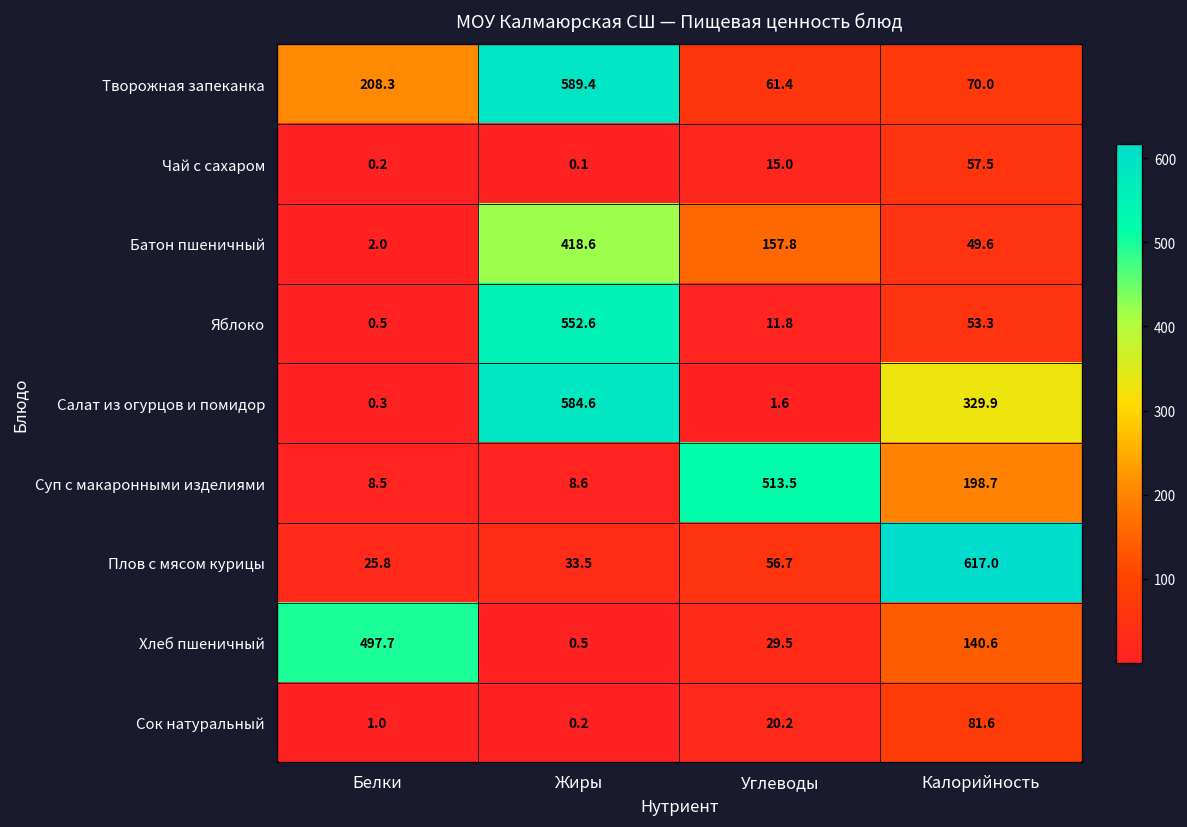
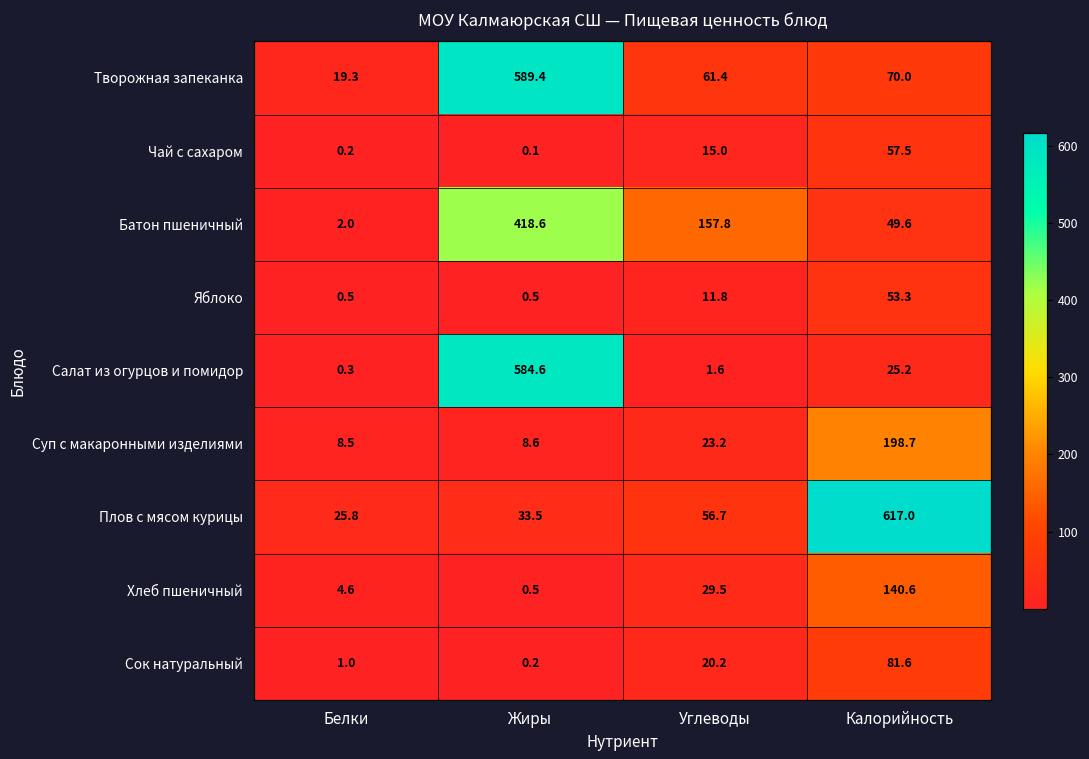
  {
    "Творожная запеканка": {
-     "Белки": 208.3,
+     "Белки": 19.3,
      "Жиры": 589.4,
      "Углеводы": 61.4,
      "Калорийность": 70.0
    },
    "Чай с сахаром": {
      "Белки": 0.2,
      "Жиры": 0.1,
      "Углеводы": 15.0,
      "Калорийность": 57.5
    },
    "Батон пшеничный": {
      "Белки": 2.0,
      "Жиры": 418.6,
      "Углеводы": 157.8,
      "Калорийность": 49.6
    },
    "Яблоко": {
      "Белки": 0.5,
-     "Жиры": 552.6,
+     "Жиры": 0.5,
      "Углеводы": 11.8,
      "Калорийность": 53.3
    },
    "Салат из огурцов и помидор": {
      "Белки": 0.3,
      "Жиры": 584.6,
      "Углеводы": 1.6,
-     "Калорийность": 329.9
+     "Калорийность": 25.2
    },
    "Суп с макаронными изделиями": {
      "Белки": 8.5,
      "Жиры": 8.6,
-     "Углеводы": 513.5,
+     "Углеводы": 23.2,
      "Калорийность": 198.7
    },
    "Плов с мясом курицы": {
      "Белки": 25.8,
      "Жиры": 33.5,
      "Углеводы": 56.7,
      "Калорийность": 617.0
    },
    "Хлеб пшеничный": {
-     "Белки": 497.7,
+     "Белки": 4.6,
      "Жиры": 0.5,
      "Углеводы": 29.5,
      "Калорийность": 140.6
    },
    "Сок натуральный": {
      "Белки": 1.0,
      "Жиры": 0.2,
      "Углеводы": 20.2,
      "Калорийность": 81.6
    }
  }
